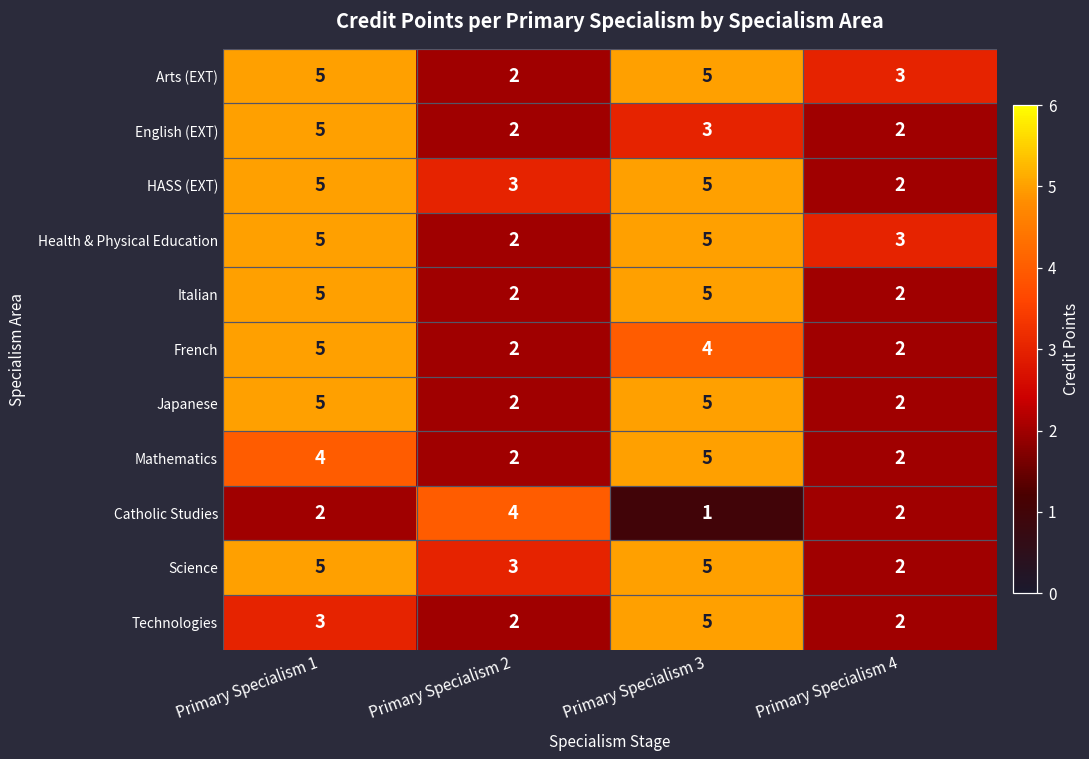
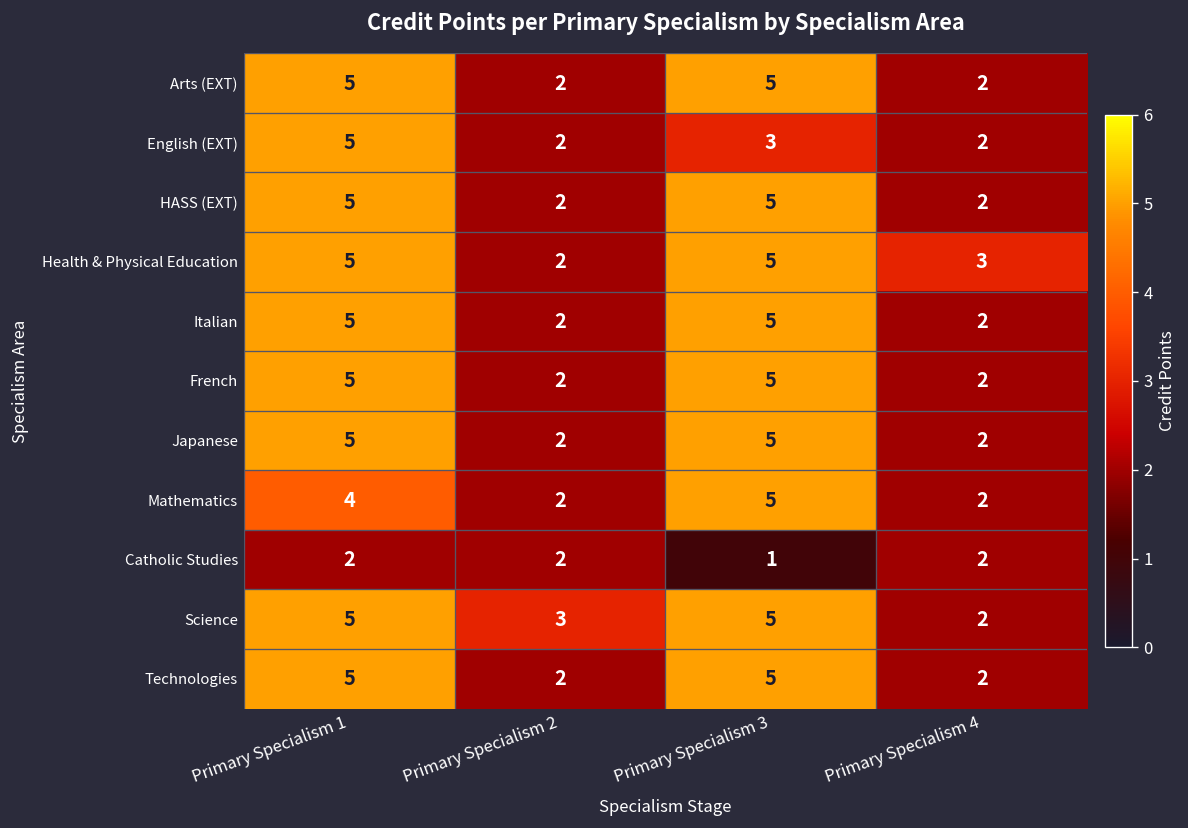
  {
    "Arts (EXT)": {
      "Primary Specialism 1": 5,
      "Primary Specialism 2": 2,
      "Primary Specialism 3": 5,
-     "Primary Specialism 4": 3
+     "Primary Specialism 4": 2
    },
    "English (EXT)": {
      "Primary Specialism 1": 5,
      "Primary Specialism 2": 2,
      "Primary Specialism 3": 3,
      "Primary Specialism 4": 2
    },
    "HASS (EXT)": {
      "Primary Specialism 1": 5,
-     "Primary Specialism 2": 3,
+     "Primary Specialism 2": 2,
      "Primary Specialism 3": 5,
      "Primary Specialism 4": 2
    },
    "Health & Physical Education": {
      "Primary Specialism 1": 5,
      "Primary Specialism 2": 2,
      "Primary Specialism 3": 5,
      "Primary Specialism 4": 3
    },
    "Italian": {
      "Primary Specialism 1": 5,
      "Primary Specialism 2": 2,
      "Primary Specialism 3": 5,
      "Primary Specialism 4": 2
    },
    "French": {
      "Primary Specialism 1": 5,
      "Primary Specialism 2": 2,
-     "Primary Specialism 3": 4,
+     "Primary Specialism 3": 5,
      "Primary Specialism 4": 2
    },
    "Japanese": {
      "Primary Specialism 1": 5,
      "Primary Specialism 2": 2,
      "Primary Specialism 3": 5,
      "Primary Specialism 4": 2
    },
    "Mathematics": {
      "Primary Specialism 1": 4,
      "Primary Specialism 2": 2,
      "Primary Specialism 3": 5,
      "Primary Specialism 4": 2
    },
    "Catholic Studies": {
      "Primary Specialism 1": 2,
-     "Primary Specialism 2": 4,
+     "Primary Specialism 2": 2,
      "Primary Specialism 3": 1,
      "Primary Specialism 4": 2
    },
    "Science": {
      "Primary Specialism 1": 5,
      "Primary Specialism 2": 3,
      "Primary Specialism 3": 5,
      "Primary Specialism 4": 2
    },
    "Technologies": {
-     "Primary Specialism 1": 3,
+     "Primary Specialism 1": 5,
      "Primary Specialism 2": 2,
      "Primary Specialism 3": 5,
      "Primary Specialism 4": 2
    }
  }
